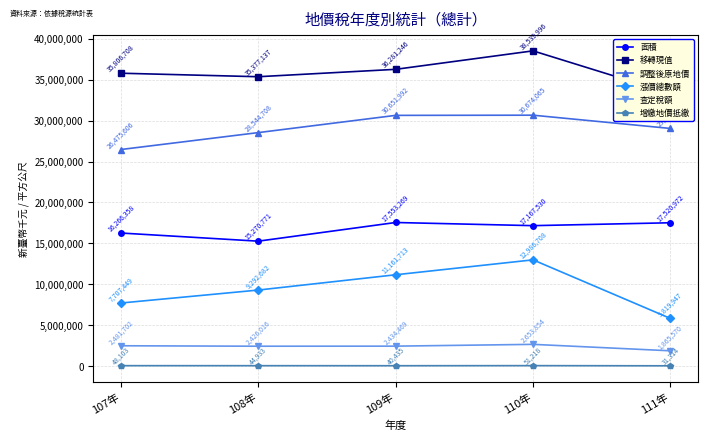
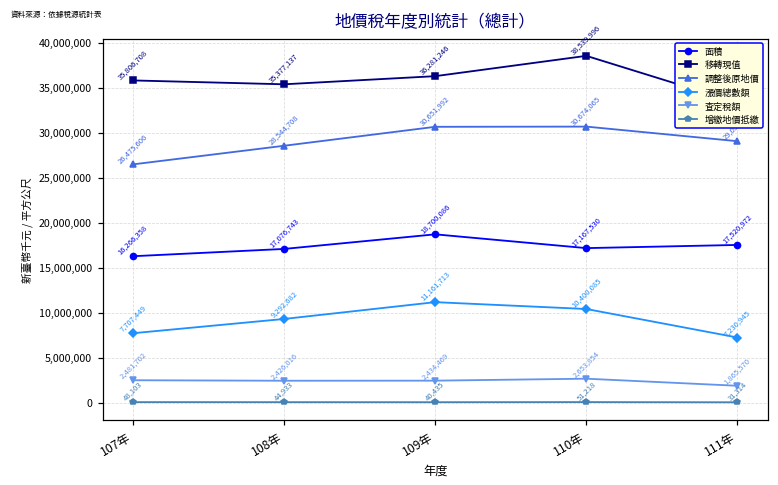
  {
    "面積": {
      "107年": "16,266,358",
-     "108年": "15,270,771",
-     "109年": "17,553,269",
+     "108年": "17,076,743",
+     "109年": "18,700,086",
      "110年": "17,167,530",
      "111年": "17,520,972"
    },
    "移轉現值": {
      "107年": "35,806,708",
      "108年": "35,377,137",
      "109年": "36,281,246",
      "110年": "38,539,996"
    },
    "漲價總數額": {
      "107年": "7,707,449",
      "108年": "9,292,682",
      "109年": "11,161,713",
-     "110年": "12,986,708",
-     "111年": "5,819,947"
+     "110年": "10,400,085",
+     "111年": "7,230,945"
    }
  }
